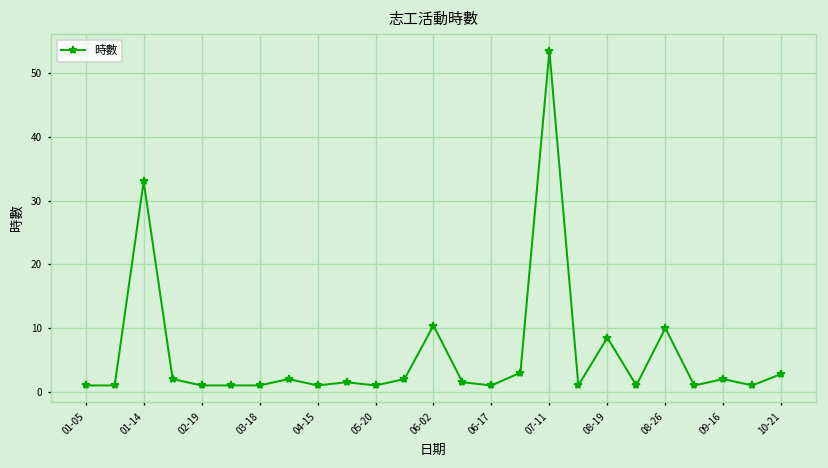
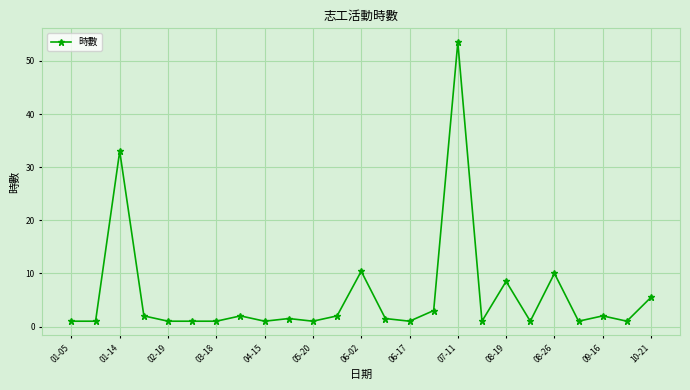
  {
    "01-05": 1,
    "01-14": 33,
    "02-19": 1,
    "03-18": 1,
    "04-15": 1,
    "05-20": 1,
    "06-02": 10,
    "06-17": 1,
    "07-11": 54,
    "08-19": 9,
    "08-26": 10,
    "09-16": 2,
-   "10-21": 3
+   "10-21": 6
  }
